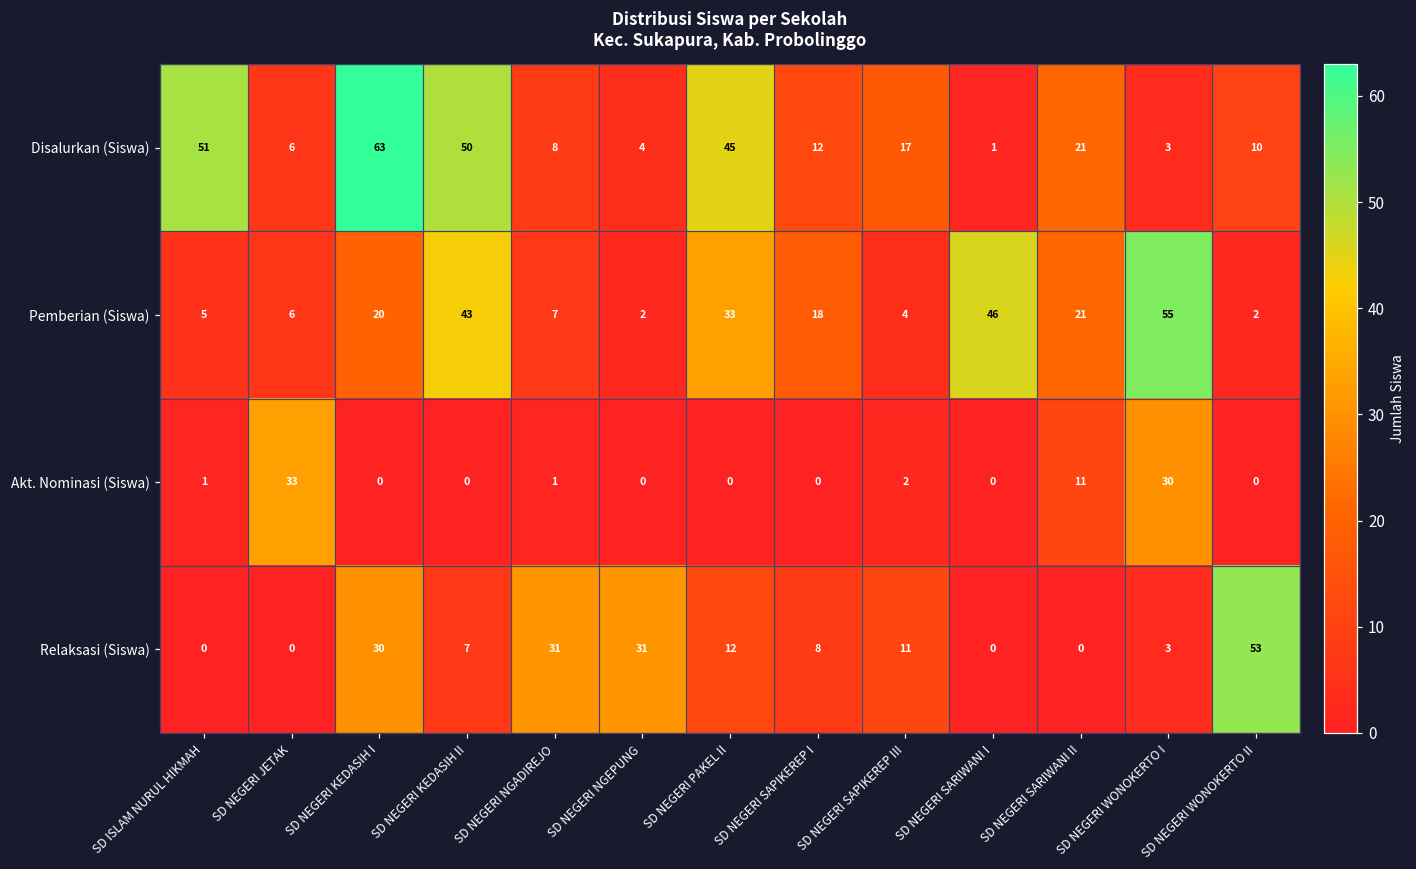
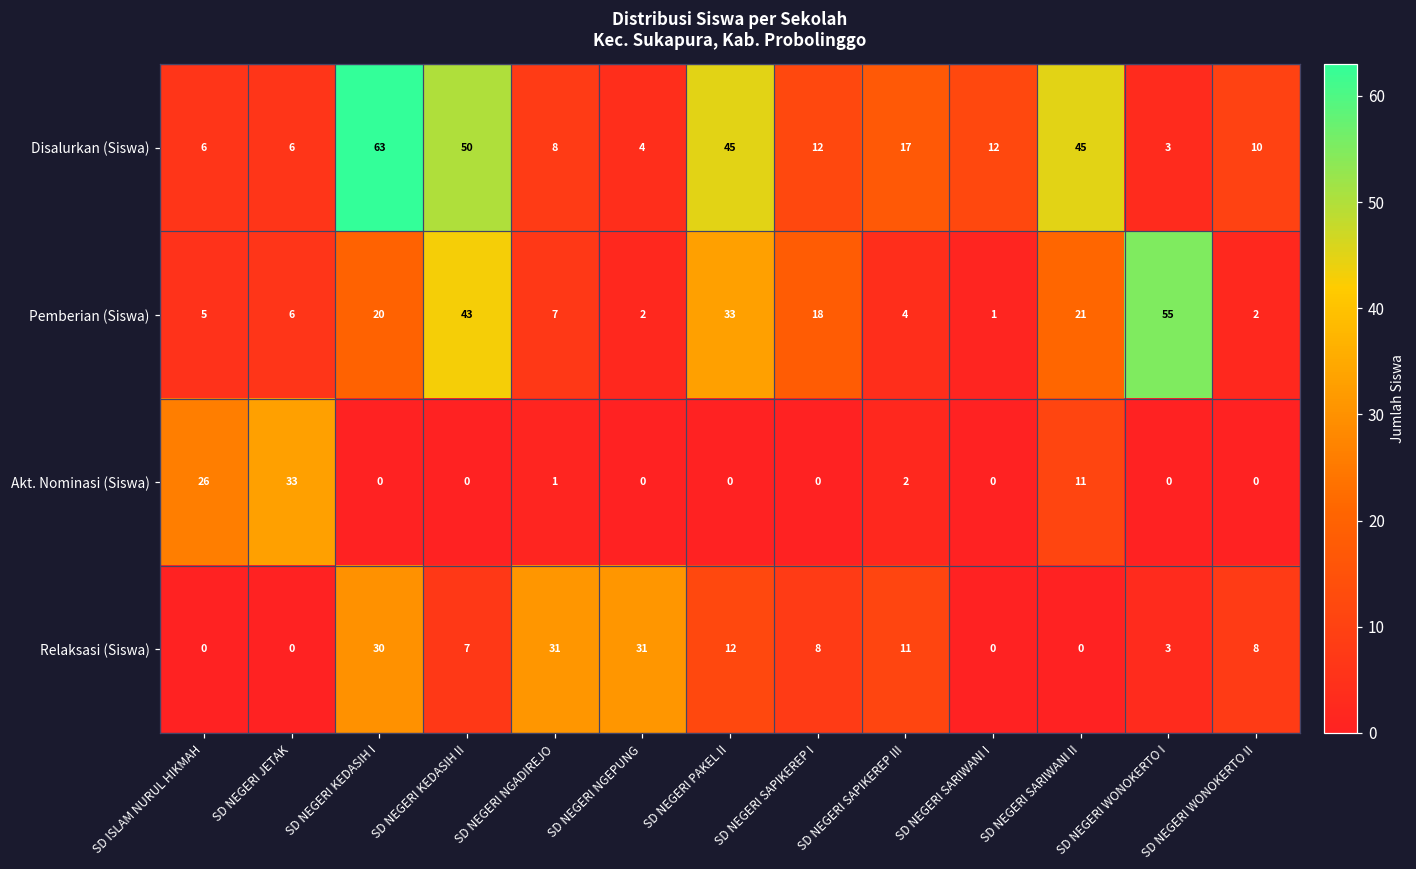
  {
    "Disalurkan (Siswa)": {
-     "SD ISLAM NURUL HIKMAH": 51,
+     "SD ISLAM NURUL HIKMAH": 6,
      "SD NEGERI JETAK": 6,
      "SD NEGERI KEDASIH I": 63,
      "SD NEGERI KEDASIH II": 50,
      "SD NEGERI NGADIREJO": 8,
      "SD NEGERI NGEPUNG": 4,
      "SD NEGERI PAKEL II": 45,
      "SD NEGERI SAPIKEREP I": 12,
      "SD NEGERI SAPIKEREP III": 17,
-     "SD NEGERI SARIWANI I": 1,
-     "SD NEGERI SARIWANI II": 21,
+     "SD NEGERI SARIWANI I": 12,
+     "SD NEGERI SARIWANI II": 45,
      "SD NEGERI WONOKERTO I": 3,
      "SD NEGERI WONOKERTO II": 10
    },
    "Pemberian (Siswa)": {
      "SD ISLAM NURUL HIKMAH": 5,
      "SD NEGERI JETAK": 6,
      "SD NEGERI KEDASIH I": 20,
      "SD NEGERI KEDASIH II": 43,
      "SD NEGERI NGADIREJO": 7,
      "SD NEGERI NGEPUNG": 2,
      "SD NEGERI PAKEL II": 33,
      "SD NEGERI SAPIKEREP I": 18,
      "SD NEGERI SAPIKEREP III": 4,
-     "SD NEGERI SARIWANI I": 46,
+     "SD NEGERI SARIWANI I": 1,
      "SD NEGERI SARIWANI II": 21,
      "SD NEGERI WONOKERTO I": 55,
      "SD NEGERI WONOKERTO II": 2
    },
    "Akt. Nominasi (Siswa)": {
-     "SD ISLAM NURUL HIKMAH": 1,
+     "SD ISLAM NURUL HIKMAH": 26,
      "SD NEGERI JETAK": 33,
      "SD NEGERI KEDASIH I": 0,
      "SD NEGERI KEDASIH II": 0,
      "SD NEGERI NGADIREJO": 1,
      "SD NEGERI NGEPUNG": 0,
      "SD NEGERI PAKEL II": 0,
      "SD NEGERI SAPIKEREP I": 0,
      "SD NEGERI SAPIKEREP III": 2,
      "SD NEGERI SARIWANI I": 0,
      "SD NEGERI SARIWANI II": 11,
-     "SD NEGERI WONOKERTO I": 30,
+     "SD NEGERI WONOKERTO I": 0,
      "SD NEGERI WONOKERTO II": 0
    },
    "Relaksasi (Siswa)": {
      "SD ISLAM NURUL HIKMAH": 0,
      "SD NEGERI JETAK": 0,
      "SD NEGERI KEDASIH I": 30,
      "SD NEGERI KEDASIH II": 7,
      "SD NEGERI NGADIREJO": 31,
      "SD NEGERI NGEPUNG": 31,
      "SD NEGERI PAKEL II": 12,
      "SD NEGERI SAPIKEREP I": 8,
      "SD NEGERI SAPIKEREP III": 11,
      "SD NEGERI SARIWANI I": 0,
      "SD NEGERI SARIWANI II": 0,
      "SD NEGERI WONOKERTO I": 3,
-     "SD NEGERI WONOKERTO II": 53
+     "SD NEGERI WONOKERTO II": 8
    }
  }
